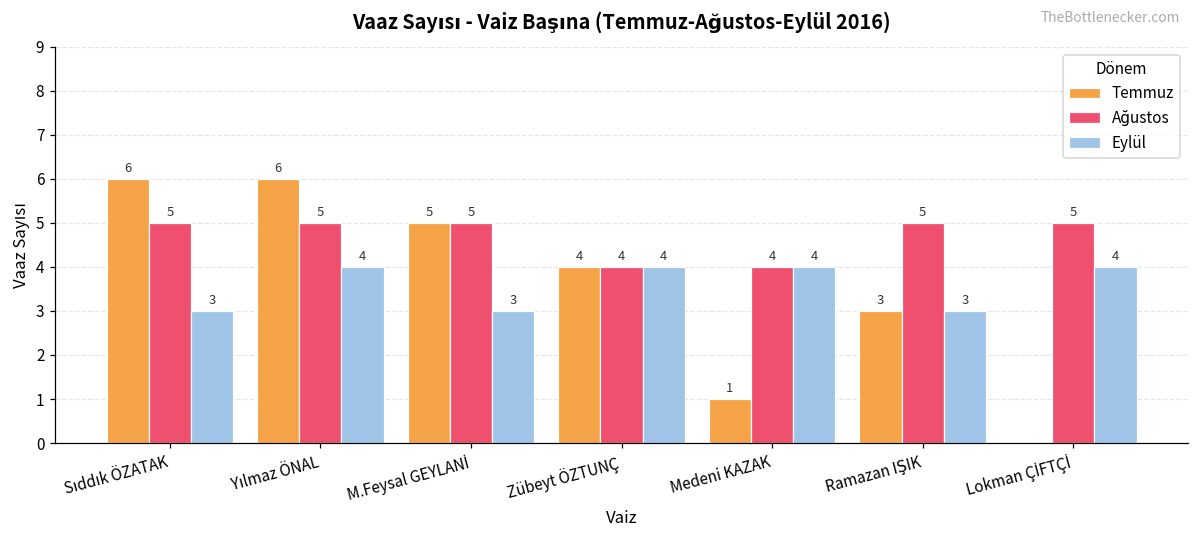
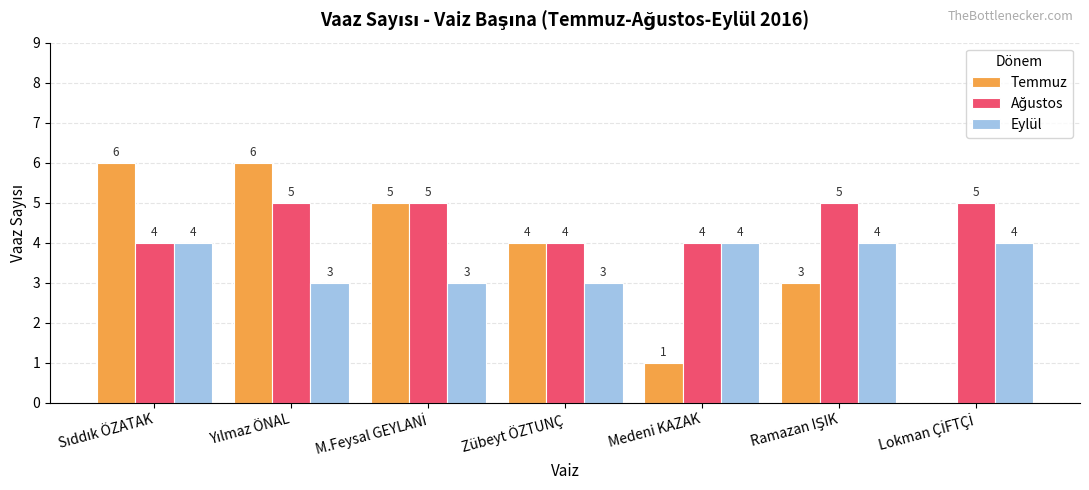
  {
    "Temmuz": {
      "Sıddık ÖZATAK": 6,
      "Yılmaz ÖNAL": 6,
      "M.Feysal GEYLANİ": 5,
      "Zübeyt ÖZTUNÇ": 4,
      "Medeni KAZAK": 1,
      "Ramazan IŞIK": 3
    },
    "Ağustos": {
-     "Sıddık ÖZATAK": 5,
+     "Sıddık ÖZATAK": 4,
      "Yılmaz ÖNAL": 5,
      "M.Feysal GEYLANİ": 5,
      "Zübeyt ÖZTUNÇ": 4,
      "Medeni KAZAK": 4,
      "Ramazan IŞIK": 5,
      "Lokman ÇİFTÇİ": 5
    },
    "Eylül": {
-     "Sıddık ÖZATAK": 3,
-     "Yılmaz ÖNAL": 4,
+     "Sıddık ÖZATAK": 4,
+     "Yılmaz ÖNAL": 3,
      "M.Feysal GEYLANİ": 3,
-     "Zübeyt ÖZTUNÇ": 4,
+     "Zübeyt ÖZTUNÇ": 3,
      "Medeni KAZAK": 4,
-     "Ramazan IŞIK": 3,
+     "Ramazan IŞIK": 4,
      "Lokman ÇİFTÇİ": 4
    }
  }
